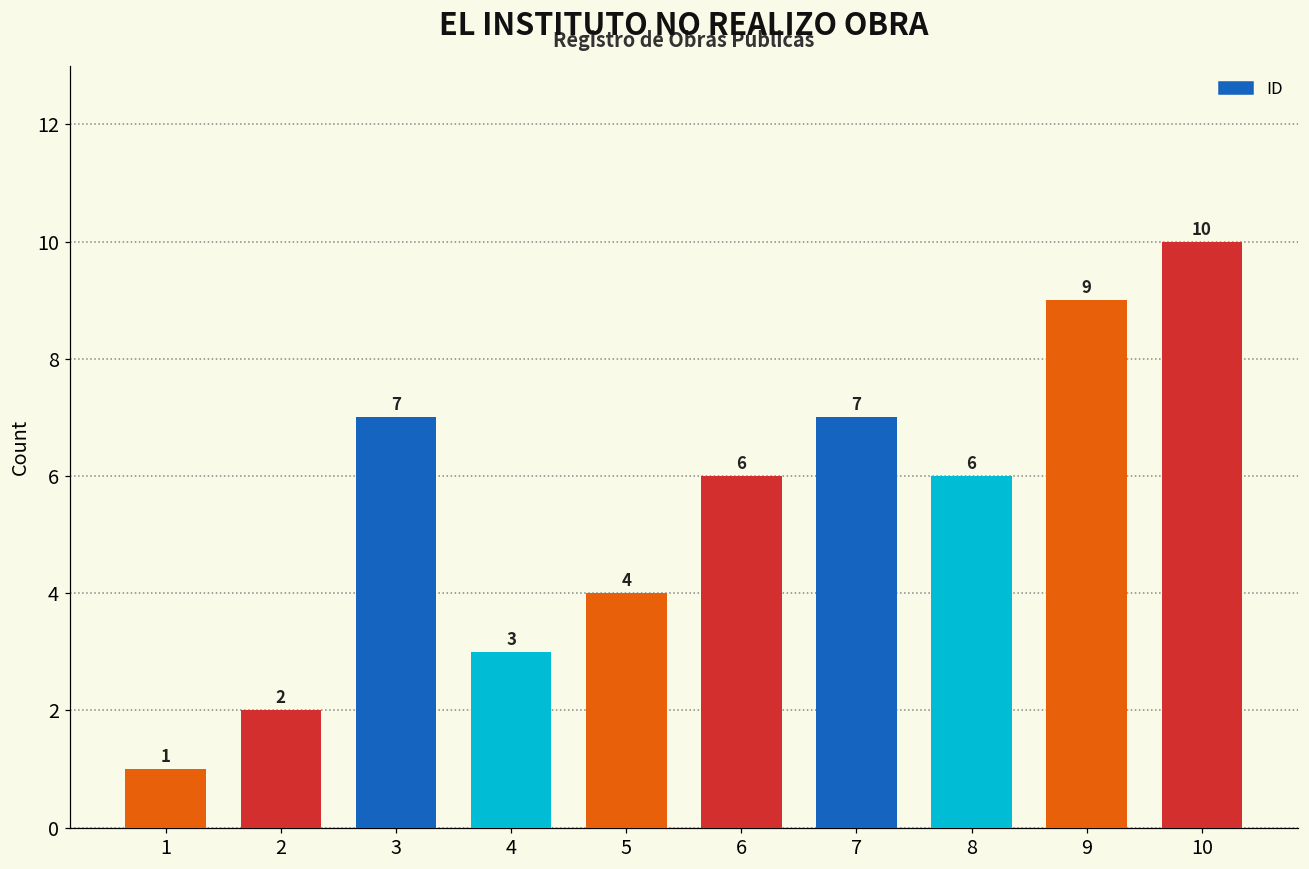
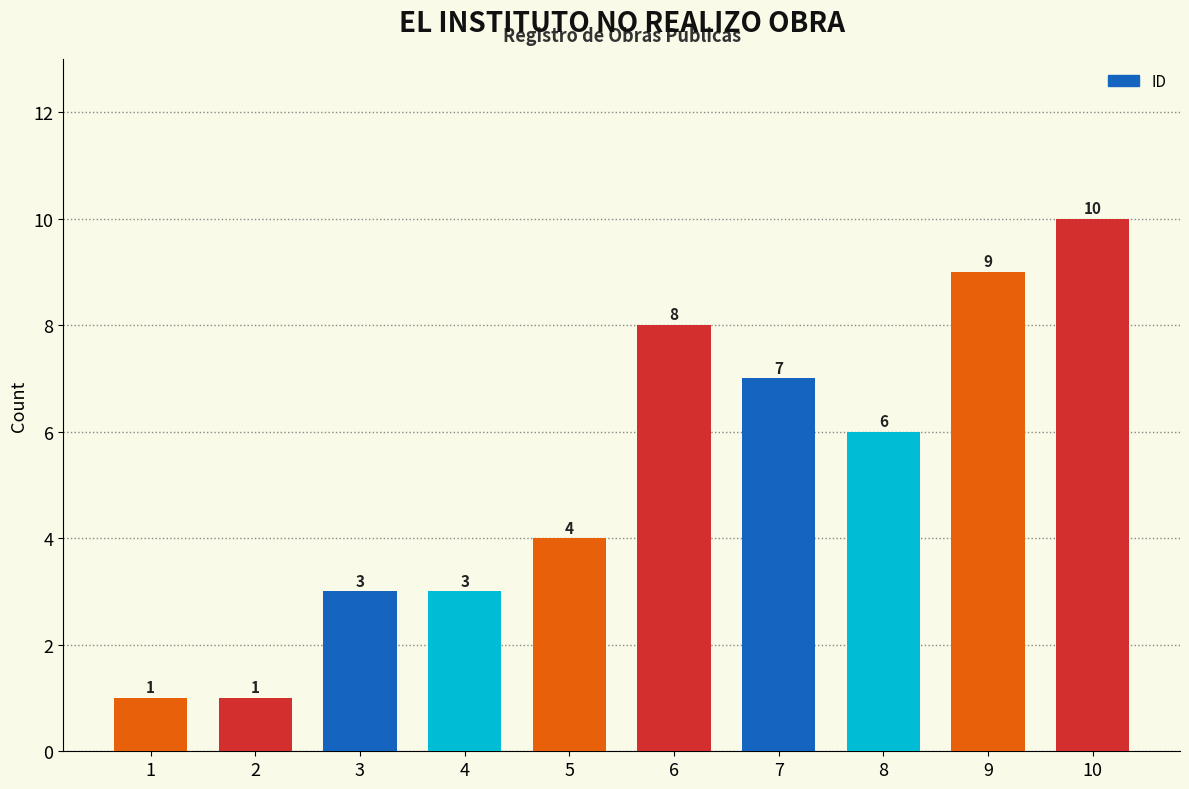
  {
    "1": 1,
-   "2": 2,
-   "3": 7,
+   "2": 1,
+   "3": 3,
    "4": 3,
    "5": 4,
-   "6": 6,
+   "6": 8,
    "7": 7,
    "8": 6,
    "9": 9,
    "10": 10
  }
